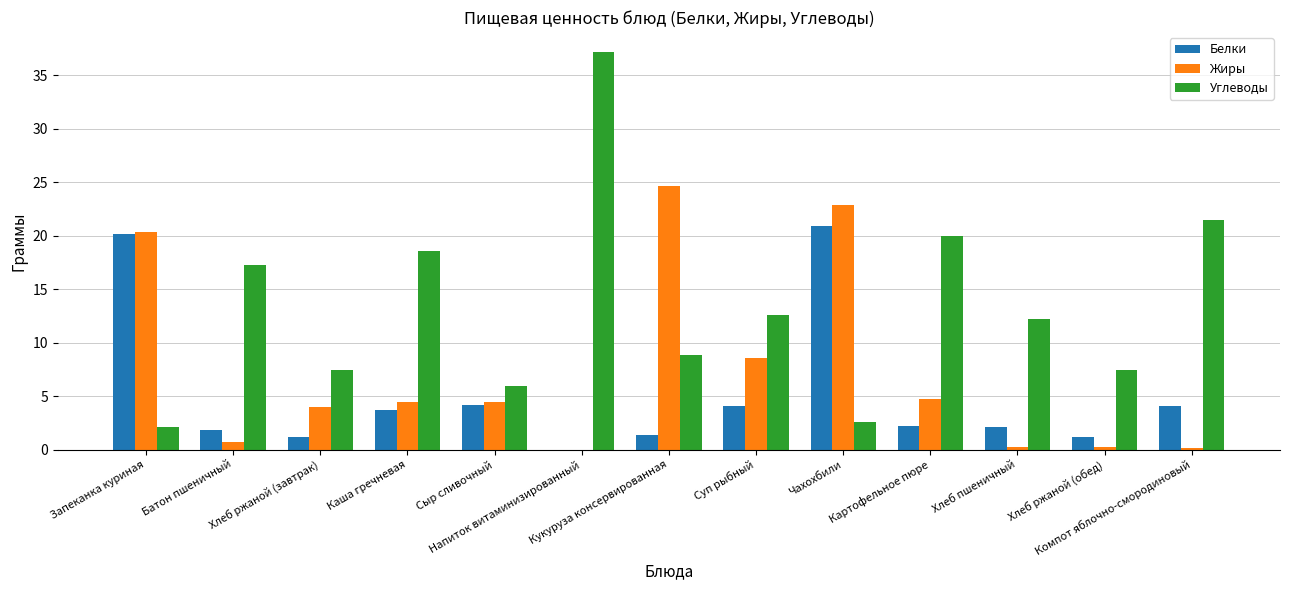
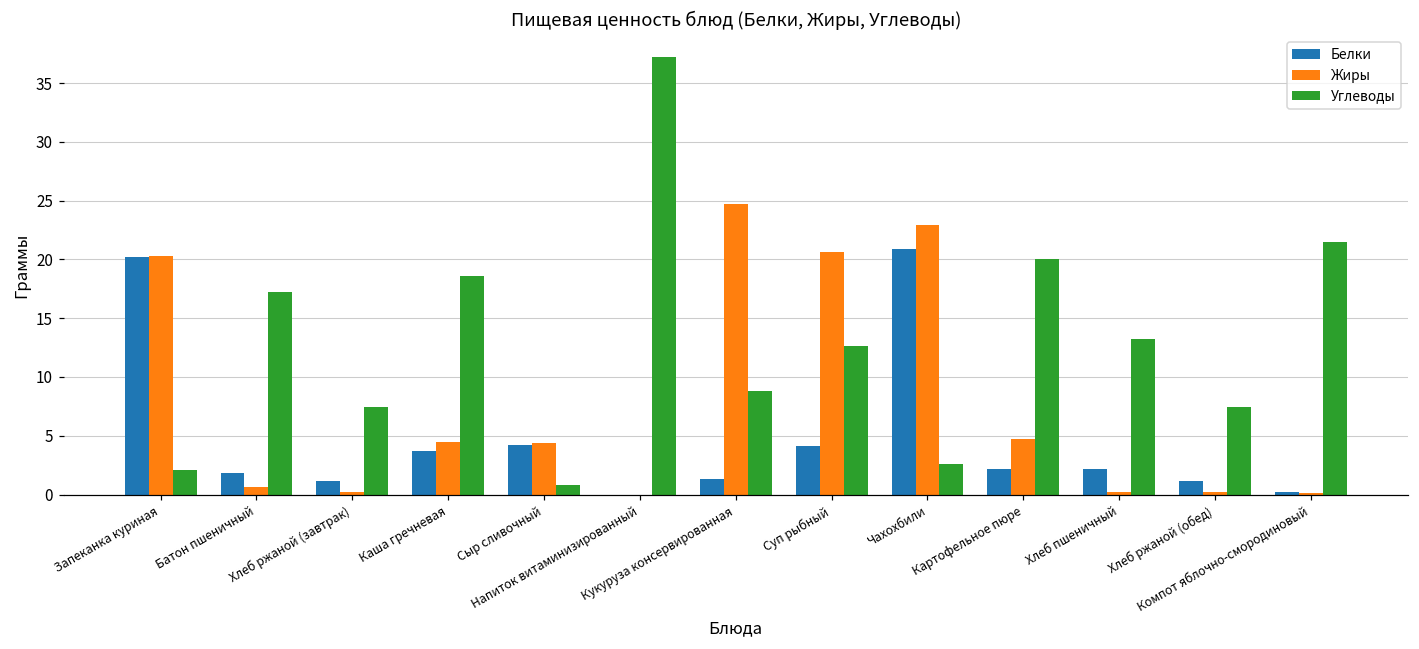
  {
    "Белки": {
      "Запеканка куриная": 20.2,
      "Батон пшеничный": 1.8,
      "Хлеб ржаной (завтрак)": 1.1,
      "Каша гречневая": 3.7,
      "Сыр сливочный": 4.2,
      "Напиток витаминизированный": 0.0,
      "Кукуруза консервированная": 1.3,
      "Суп рыбный": 4.1,
      "Чахохбили": 20.9,
      "Картофельное пюре": 2.2,
      "Хлеб пшеничный": 2.1,
      "Хлеб ржаной (обед)": 1.1,
-     "Компот яблочно-смородиновый": 4.1
+     "Компот яблочно-смородиновый": 0.2
    },
    "Жиры": {
      "Запеканка куриная": 20.3,
      "Батон пшеничный": 0.7,
-     "Хлеб ржаной (завтрак)": 4.0,
+     "Хлеб ржаной (завтрак)": 0.2,
      "Каша гречневая": 4.4,
      "Сыр сливочный": 4.4,
      "Напиток витаминизированный": 0.0,
      "Кукуруза консервированная": 24.7,
-     "Суп рыбный": 8.6,
+     "Суп рыбный": 20.6,
      "Чахохбили": 22.9,
      "Картофельное пюре": 4.8
    },
    "Углеводы": {
      "Запеканка куриная": 2.1,
      "Батон пшеничный": 17.3,
      "Хлеб ржаной (завтрак)": 7.4,
      "Каша гречневая": 18.6,
-     "Сыр сливочный": 6.0,
+     "Сыр сливочный": 0.9,
      "Напиток витаминизированный": 37.2,
      "Кукуруза консервированная": 8.8,
      "Суп рыбный": 12.6,
      "Чахохбили": 2.6,
      "Картофельное пюре": 20.0,
-     "Хлеб пшеничный": 12.2,
+     "Хлеб пшеничный": 13.3,
      "Хлеб ржаной (обед)": 7.4,
      "Компот яблочно-смородиновый": 21.5
    }
  }
